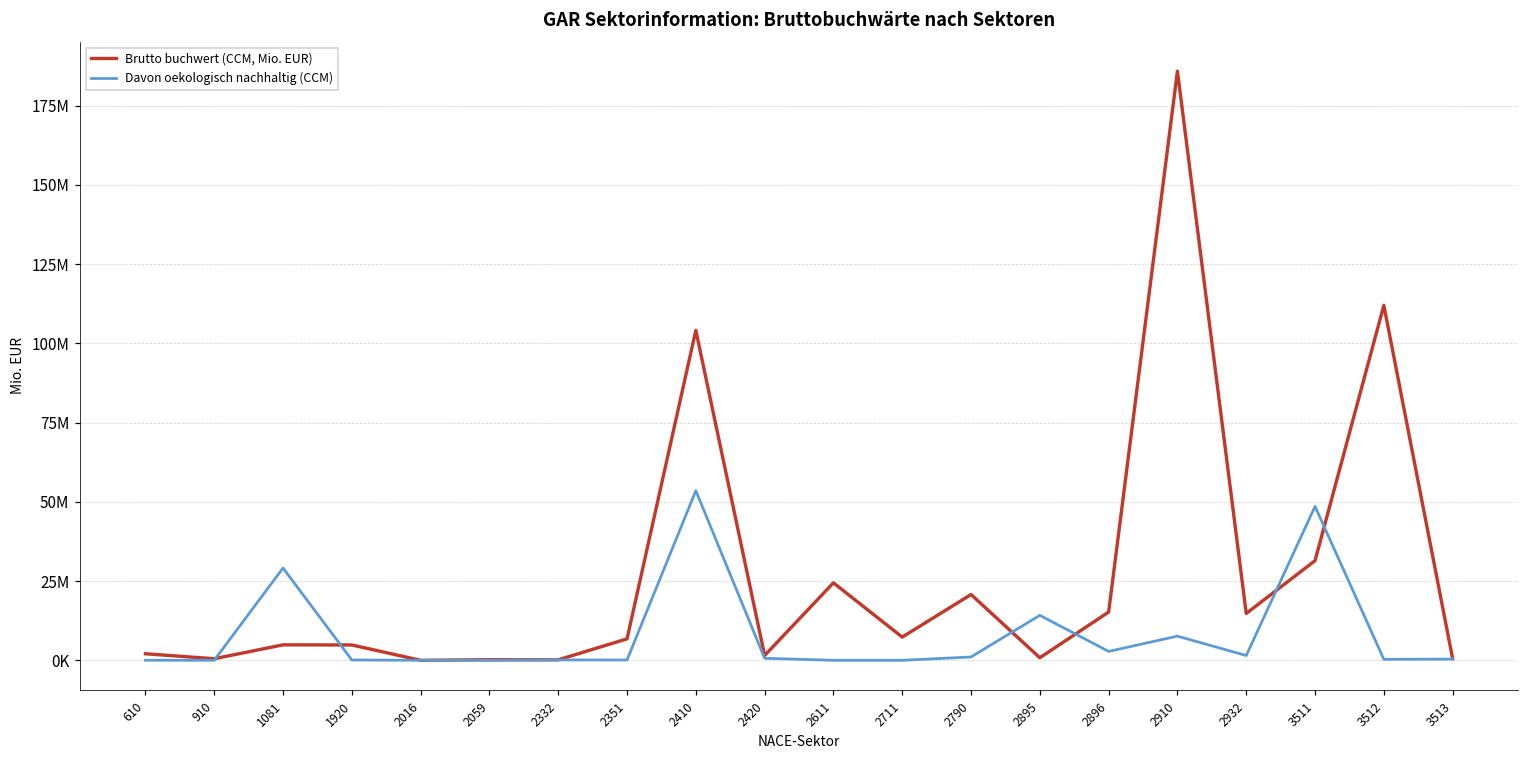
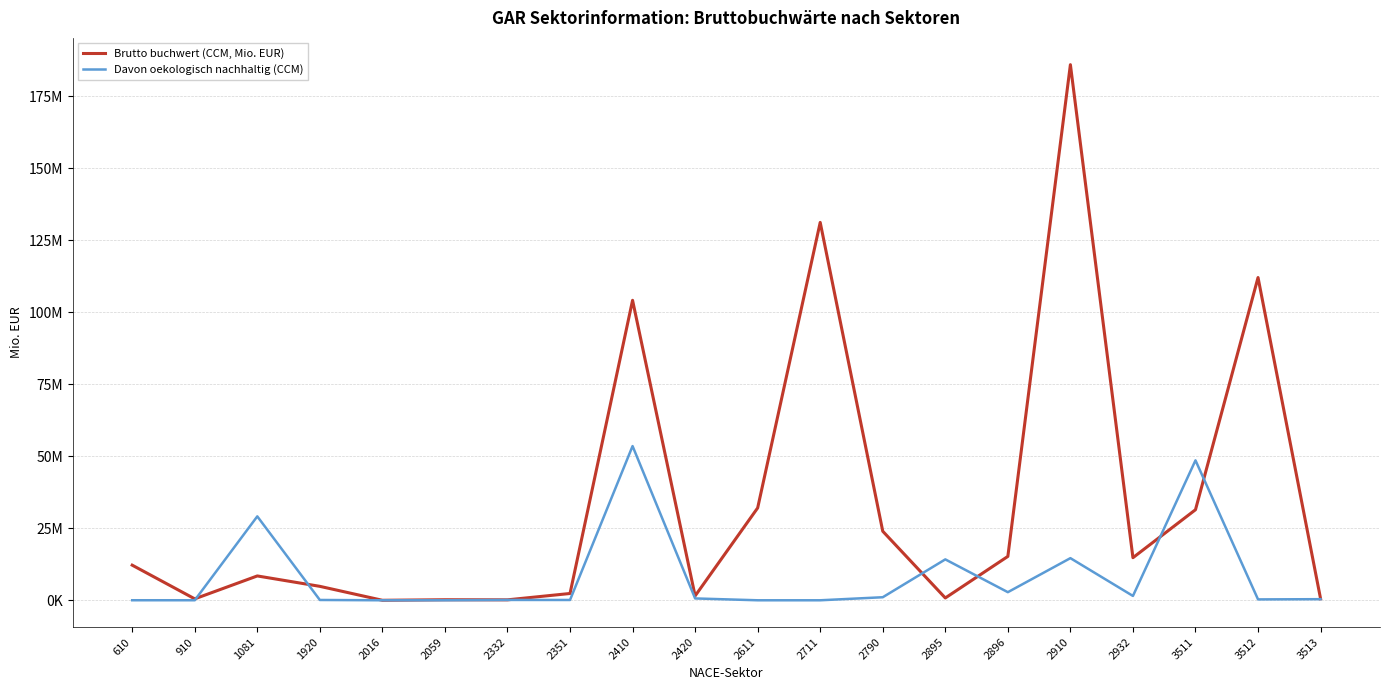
  {
    "Brutto buchwert (CCM, Mio. EUR)": {
-     "610": 2000000,
-     "1081": 5000000,
+     "610": 12000000,
+     "1081": 8000000,
      "1920": 5000000,
-     "2351": 7000000,
+     "2351": 2000000,
      "2410": 104000000,
-     "2611": 24000000,
-     "2711": 7000000,
-     "2790": 21000000,
+     "2611": 32000000,
+     "2711": 131000000,
+     "2790": 24000000,
      "2895": 1000000,
      "2896": 15000000,
      "2910": 186000000,
      "2932": 15000000,
      "3511": 31000000,
      "3512": 112000000
    },
    "Davon oekologisch nachhaltig (CCM)": {
      "610": 0,
      "1081": 29000000,
      "1920": 0,
      "2351": 0,
      "2410": 54000000,
      "2611": 0,
      "2711": 0,
      "2790": 1000000,
      "2895": 14000000,
      "2896": 3000000,
-     "2910": 8000000,
+     "2910": 15000000,
      "2932": 2000000,
      "3511": 49000000,
      "3512": 0
    }
  }
